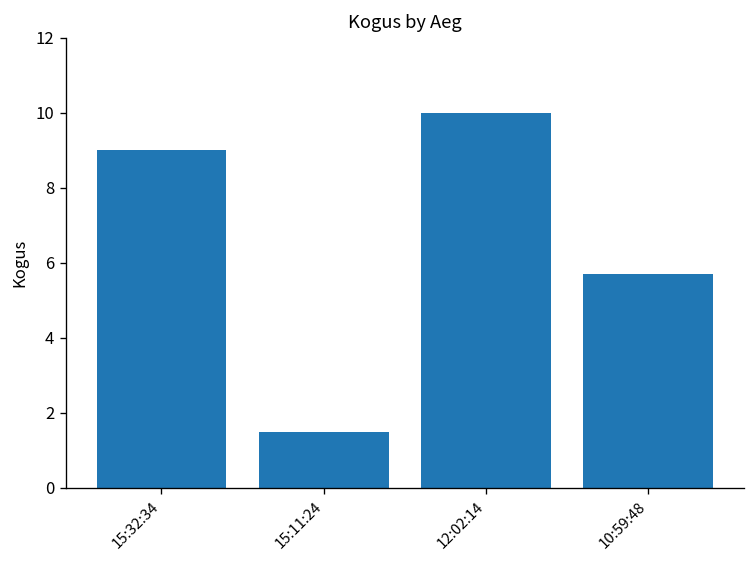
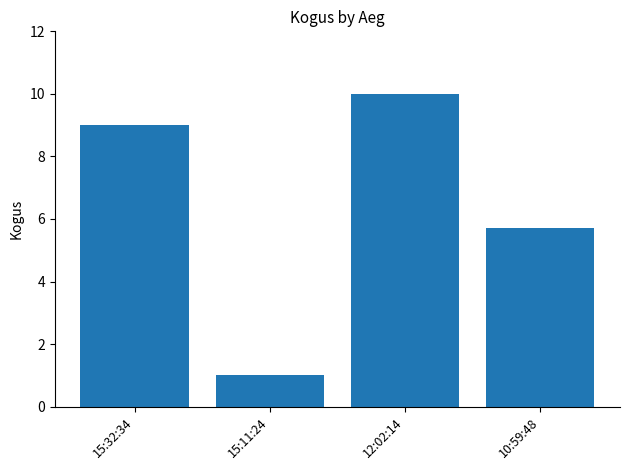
  {
    "15:32:34": 9.0,
-   "15:11:24": 1.5,
+   "15:11:24": 1.0,
    "12:02:14": 10.0,
    "10:59:48": 5.7
  }
